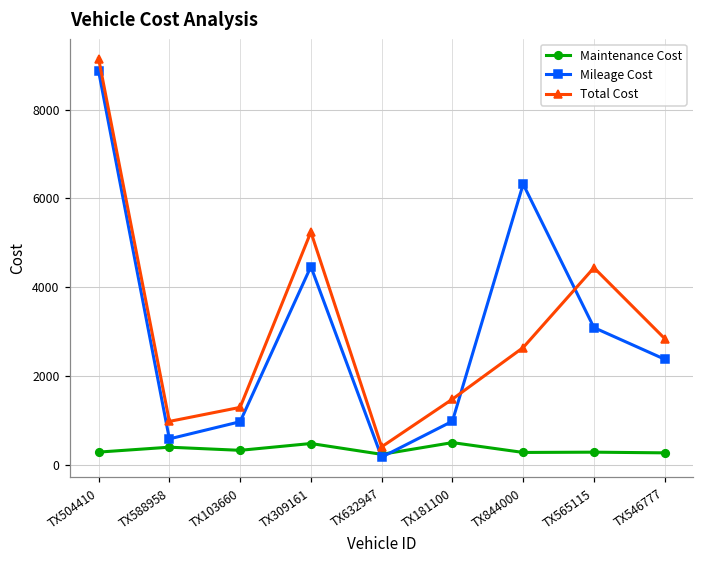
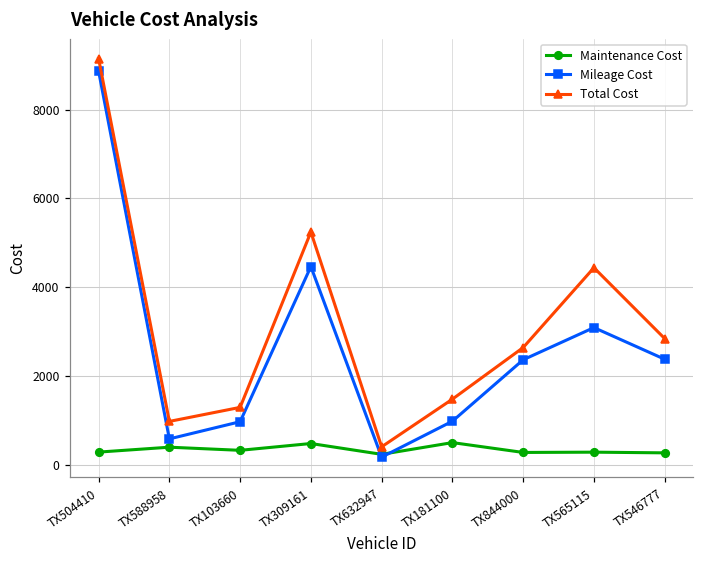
  {
    "Maintenance Cost": {
      "TX504410": 300,
      "TX588958": 400,
      "TX103660": 300,
      "TX309161": 500,
      "TX632947": 200,
      "TX181100": 500,
      "TX844000": 300,
      "TX565115": 300,
      "TX546777": 300
    },
    "Mileage Cost": {
      "TX504410": 8900,
      "TX588958": 600,
      "TX103660": 1000,
      "TX309161": 4500,
      "TX632947": 200,
      "TX181100": 1000,
-     "TX844000": 6300,
+     "TX844000": 2400,
      "TX565115": 3100,
      "TX546777": 2400
    },
    "Total Cost": {
      "TX504410": 9200,
      "TX588958": 1000,
      "TX103660": 1300,
      "TX309161": 5200,
      "TX632947": 400,
      "TX181100": 1500,
      "TX844000": 2600,
      "TX565115": 4400,
      "TX546777": 2800
    }
  }
